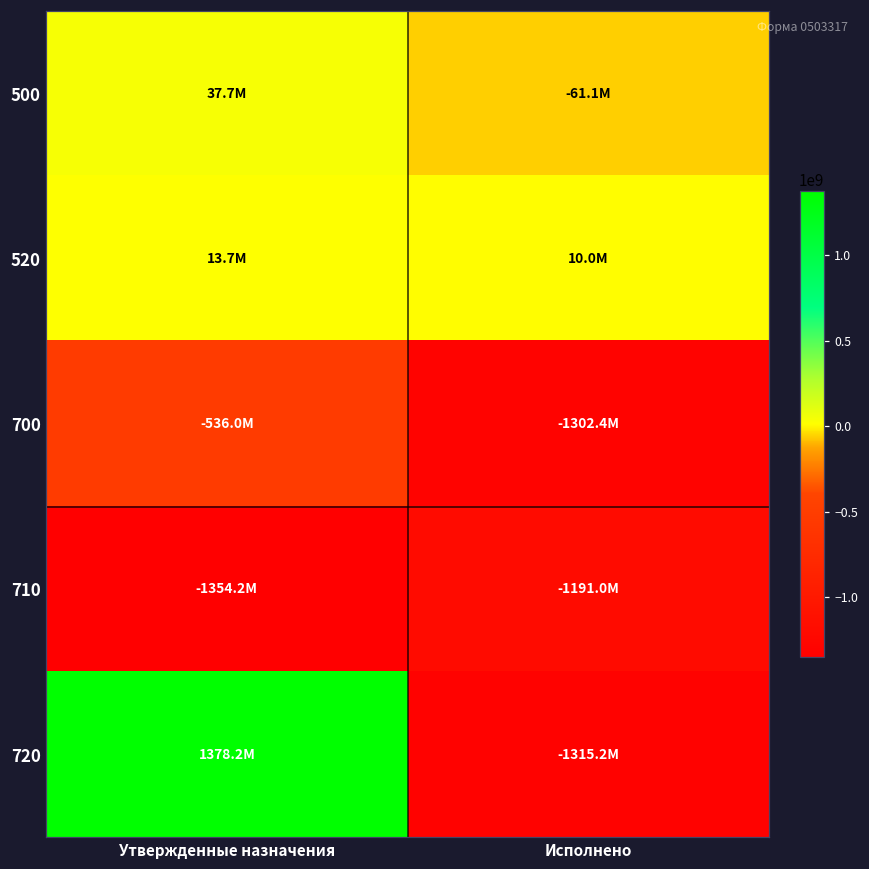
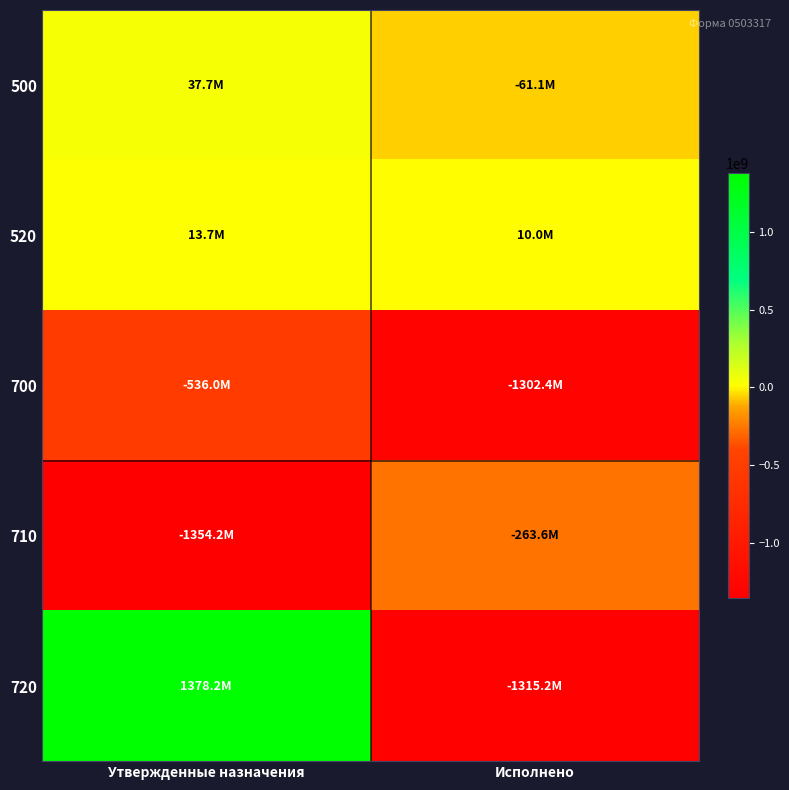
  {
    "500": {
      "Утвержденные назначения": "37.7M",
      "Исполнено": "-61.1M"
    },
    "520": {
      "Утвержденные назначения": "13.7M",
      "Исполнено": "10.0M"
    },
    "700": {
      "Утвержденные назначения": "-536.0M",
      "Исполнено": "-1302.4M"
    },
    "710": {
      "Утвержденные назначения": "-1354.2M",
-     "Исполнено": "-1191.0M"
+     "Исполнено": "-263.6M"
    },
    "720": {
      "Утвержденные назначения": "1378.2M",
      "Исполнено": "-1315.2M"
    }
  }
